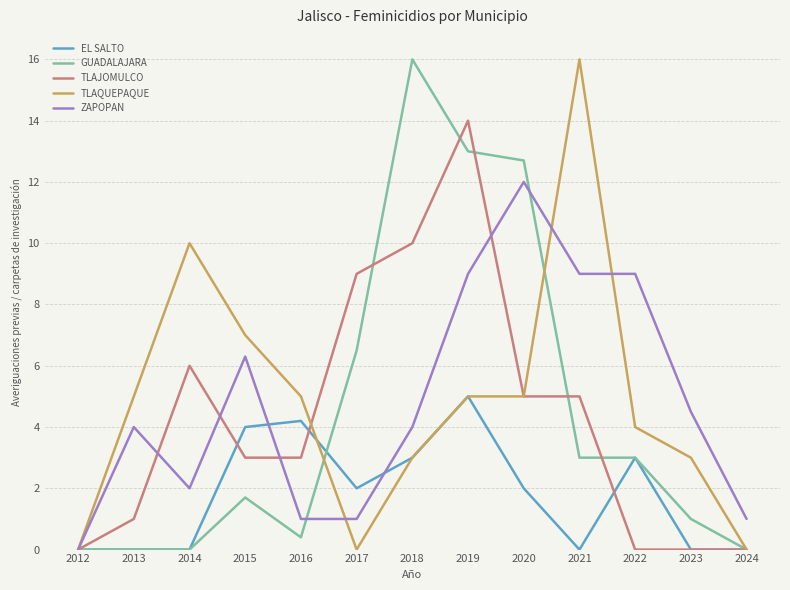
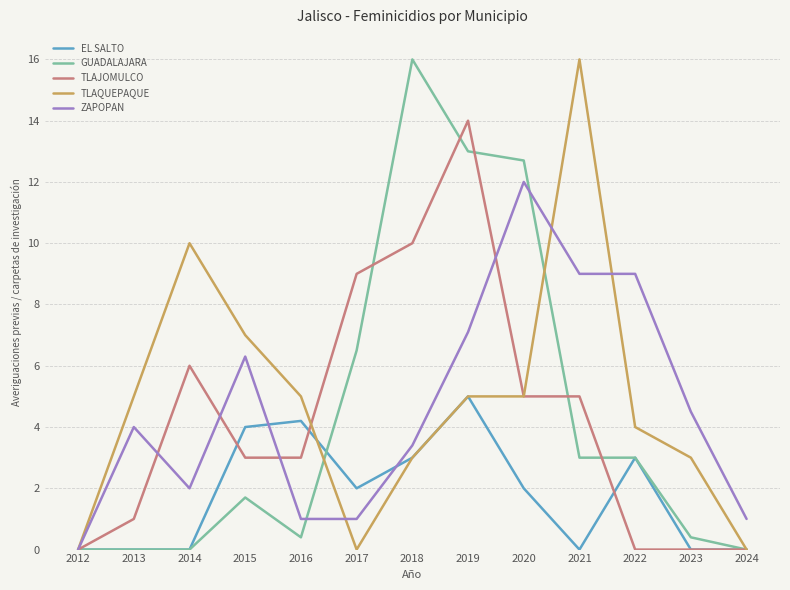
  {
    "EL SALTO": {
      "2015": 4.0,
      "2016": 4.2,
      "2017": 2.0,
      "2020": 2.0,
      "2021": 0.0
    },
    "GUADALAJARA": {
      "2015": 1.7,
      "2016": 0.4,
      "2017": 6.5,
      "2018": 16.0,
      "2019": 13.0,
      "2020": 12.7,
      "2021": 3.0,
-     "2023": 1.0
+     "2023": 0.4
    },
    "ZAPOPAN": {
      "2013": 4.0,
      "2014": 2.0,
      "2015": 6.3,
      "2016": 1.0,
      "2017": 1.0,
-     "2018": 4.0,
-     "2019": 9.0,
+     "2018": 3.4,
+     "2019": 7.1,
      "2020": 12.0,
      "2021": 9.0,
      "2022": 9.0,
      "2023": 4.5,
      "2024": 1.0
    }
  }
